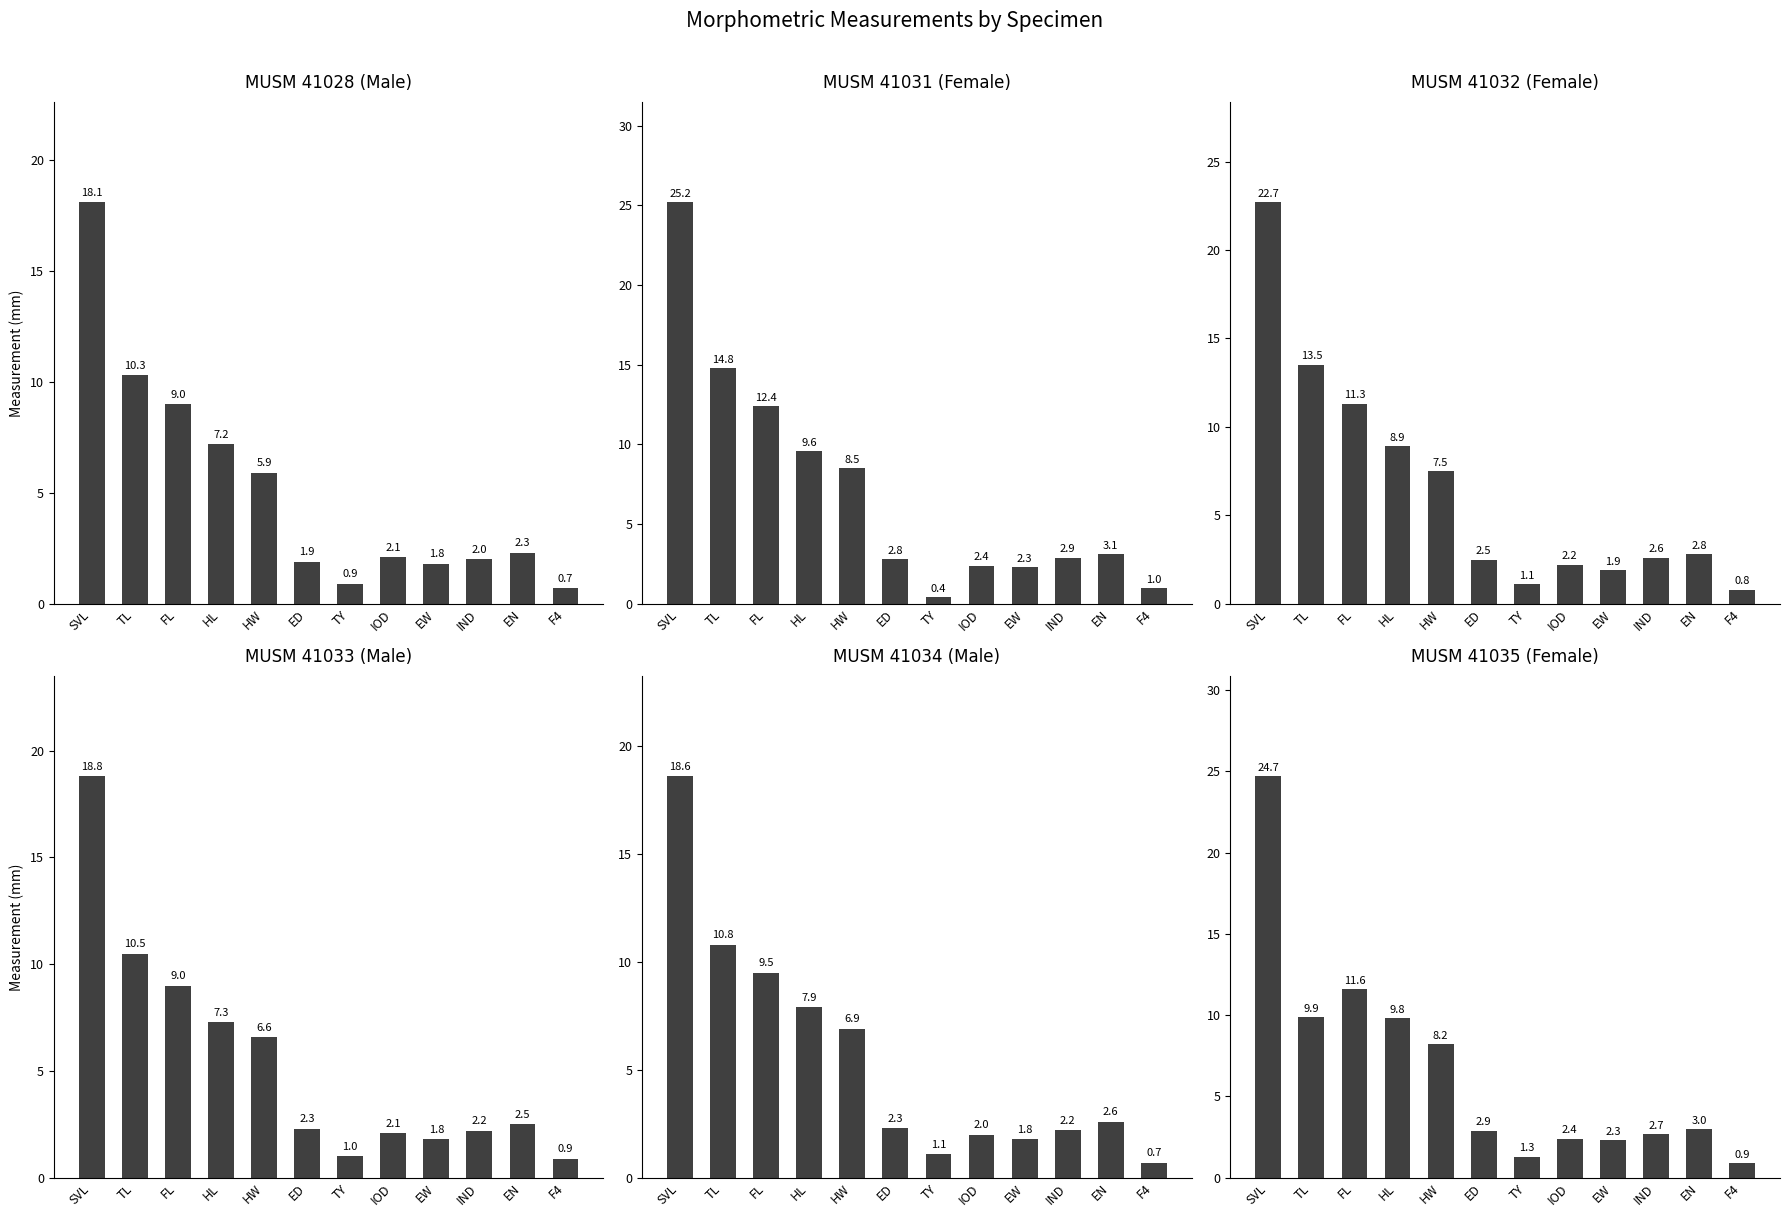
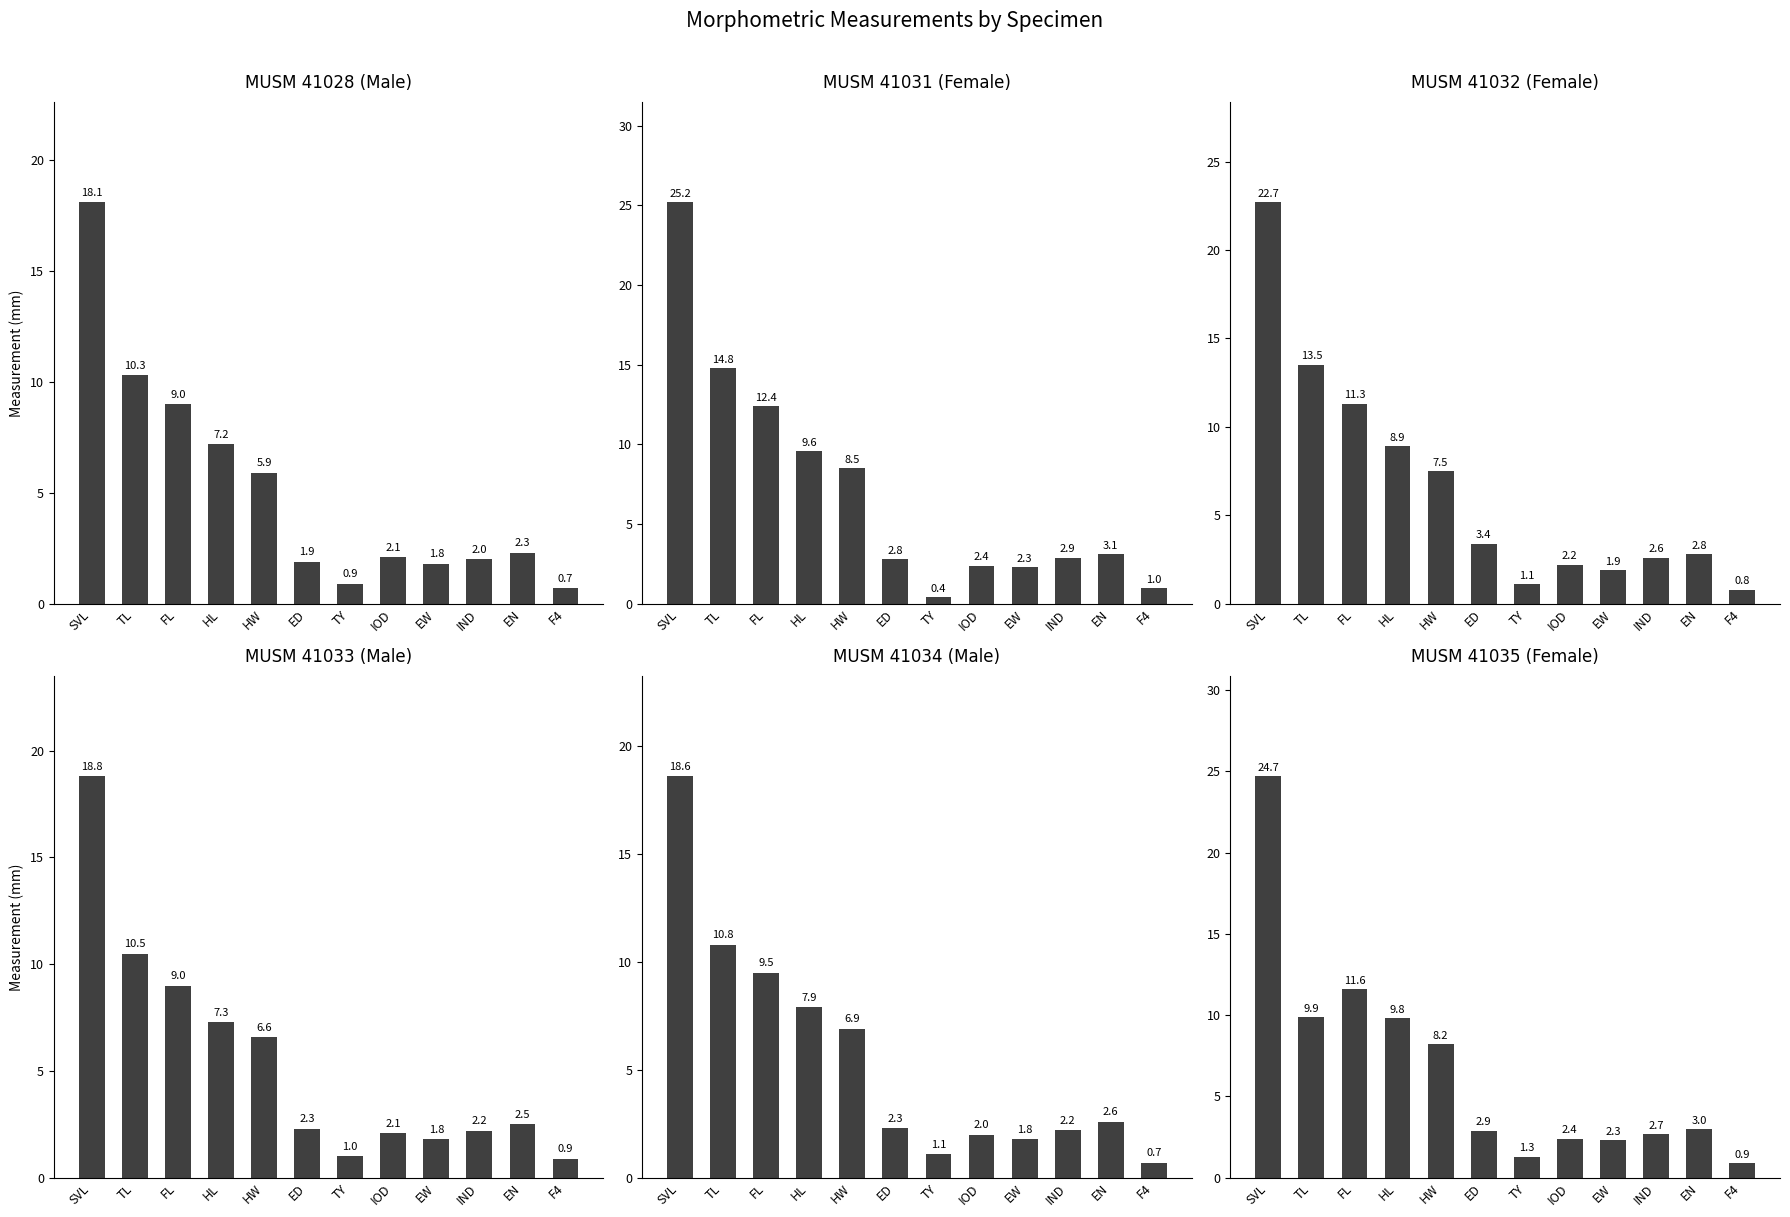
  {
    "MUSM 41028 (Male)": {
      "SVL": 18.1,
      "TL": 10.3,
      "FL": 9.0,
      "HL": 7.2,
      "HW": 5.9,
      "ED": 1.9,
      "TY": 0.9,
      "IOD": 2.1,
      "EW": 1.8,
      "IND": 2.0,
      "EN": 2.3,
      "F4": 0.7
    },
    "MUSM 41031 (Female)": {
      "SVL": 25.2,
      "TL": 14.8,
      "FL": 12.4,
      "HL": 9.6,
      "HW": 8.5,
      "ED": 2.8,
      "TY": 0.4,
      "IOD": 2.4,
      "EW": 2.3,
      "IND": 2.9,
      "EN": 3.1,
      "F4": 1.0
    },
    "MUSM 41032 (Female)": {
      "SVL": 22.7,
      "TL": 13.5,
      "FL": 11.3,
      "HL": 8.9,
      "HW": 7.5,
-     "ED": 2.5,
+     "ED": 3.4,
      "TY": 1.1,
      "IOD": 2.2,
      "EW": 1.9,
      "IND": 2.6,
      "EN": 2.8,
      "F4": 0.8
    },
    "MUSM 41033 (Male)": {
      "SVL": 18.8,
      "TL": 10.5,
      "FL": 9.0,
      "HL": 7.3,
      "HW": 6.6,
      "ED": 2.3,
      "TY": 1.0,
      "IOD": 2.1,
      "EW": 1.8,
      "IND": 2.2,
      "EN": 2.5,
      "F4": 0.9
    },
    "MUSM 41034 (Male)": {
      "SVL": 18.6,
      "TL": 10.8,
      "FL": 9.5,
      "HL": 7.9,
      "HW": 6.9,
      "ED": 2.3,
      "TY": 1.1,
      "IOD": 2.0,
      "EW": 1.8,
      "IND": 2.2,
      "EN": 2.6,
      "F4": 0.7
    },
    "MUSM 41035 (Female)": {
      "SVL": 24.7,
      "TL": 9.9,
      "FL": 11.6,
      "HL": 9.8,
      "HW": 8.2,
      "ED": 2.9,
      "TY": 1.3,
      "IOD": 2.4,
      "EW": 2.3,
      "IND": 2.7,
      "EN": 3.0,
      "F4": 0.9
    }
  }
